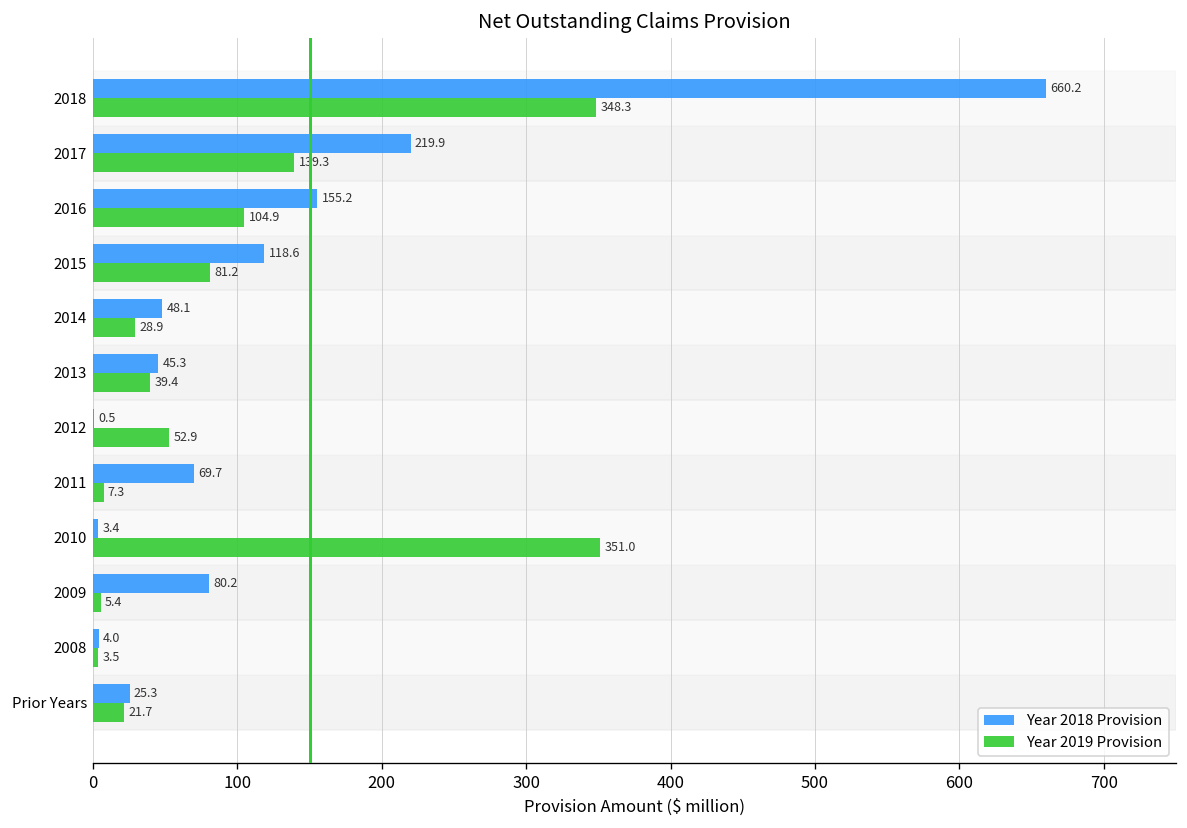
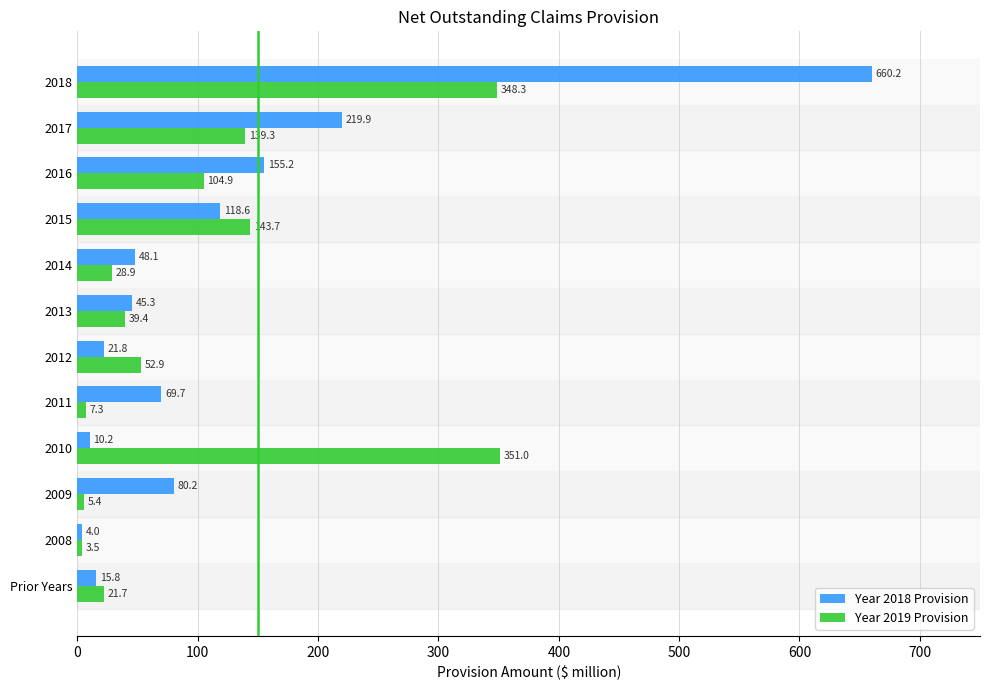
  {
    "Year 2018 Provision": {
      "2018": 660.2,
      "2017": 219.9,
      "2016": 155.2,
      "2015": 118.6,
      "2014": 48.1,
      "2013": 45.3,
-     "2012": 0.5,
+     "2012": 21.8,
      "2011": 69.7,
-     "2010": 3.4,
+     "2010": 10.2,
      "2009": 80.2,
      "2008": 4.0,
-     "Prior Years": 25.3
+     "Prior Years": 15.8
    },
    "Year 2019 Provision": {
      "2018": 348.3,
      "2017": 139.3,
      "2016": 104.9,
-     "2015": 81.2,
+     "2015": 143.7,
      "2014": 28.9,
      "2013": 39.4,
      "2012": 52.9,
      "2011": 7.3,
      "2010": 351.0,
      "2009": 5.4,
      "2008": 3.5,
      "Prior Years": 21.7
    }
  }
